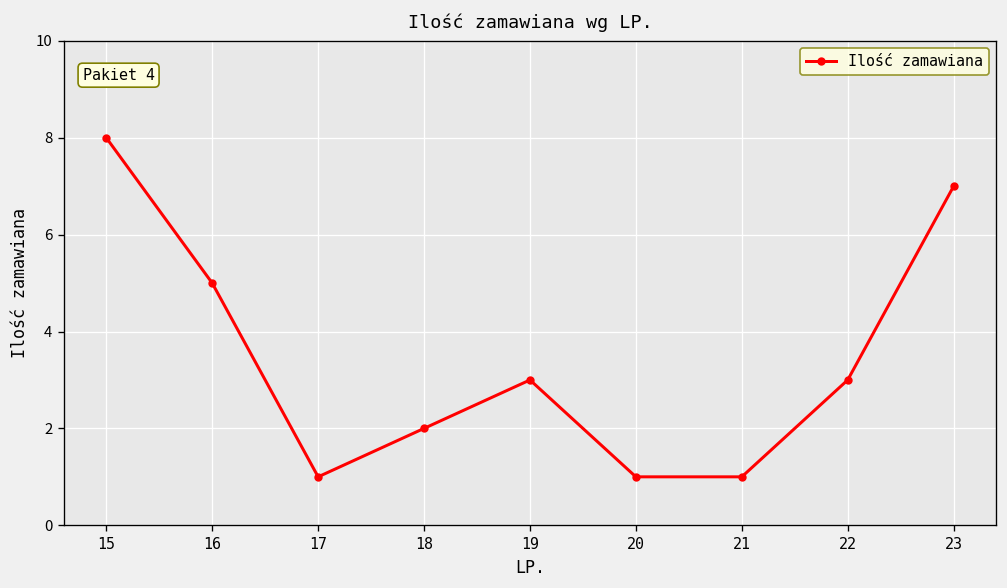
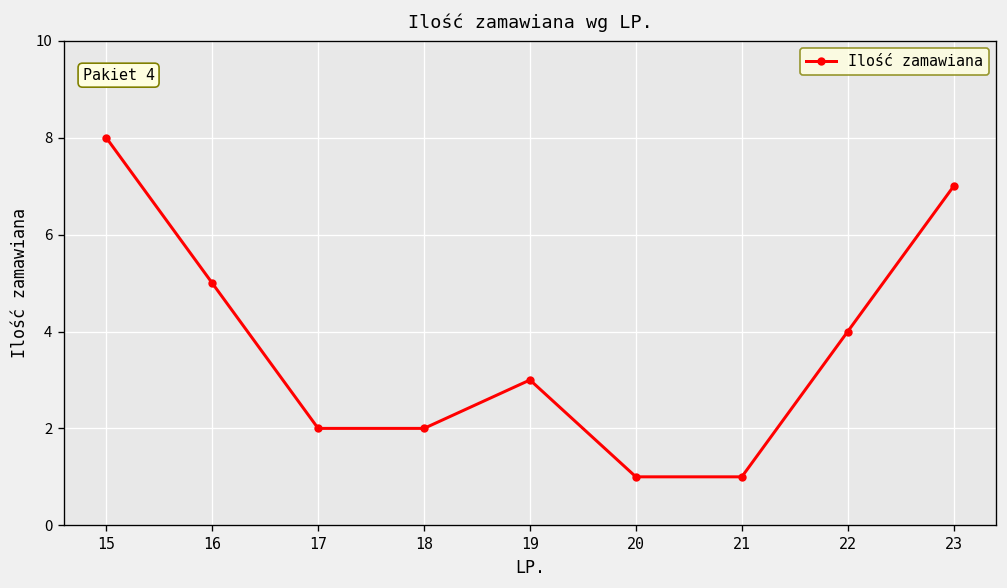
  {
    "15": 8,
    "16": 5,
-   "17": 1,
+   "17": 2,
    "18": 2,
    "19": 3,
    "20": 1,
    "21": 1,
-   "22": 3,
+   "22": 4,
    "23": 7
  }
